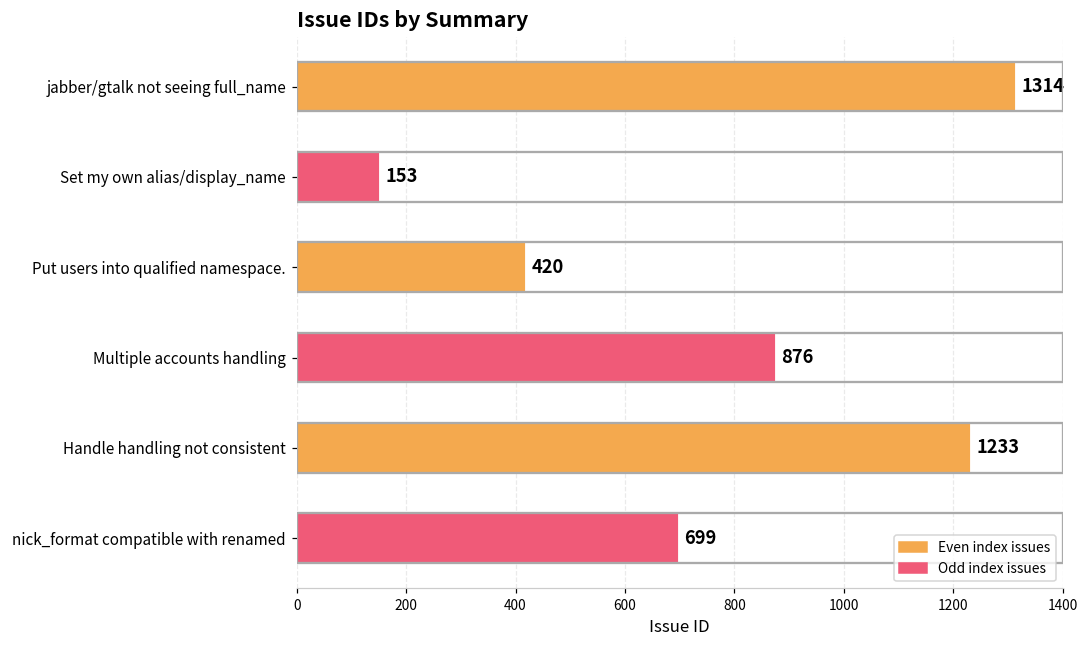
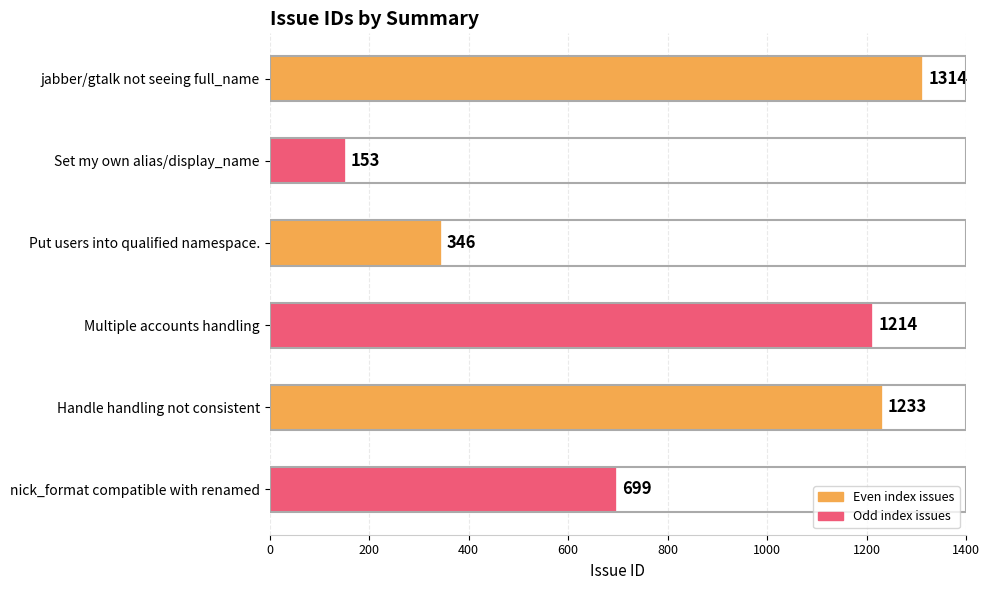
  {
    "jabber/gtalk not seeing full_name": 1314,
    "Set my own alias/display_name": 153,
-   "Put users into qualified namespace.": 420,
-   "Multiple accounts handling": 876,
+   "Put users into qualified namespace.": 346,
+   "Multiple accounts handling": 1214,
    "Handle handling not consistent": 1233,
    "nick_format compatible with renamed": 699
  }
